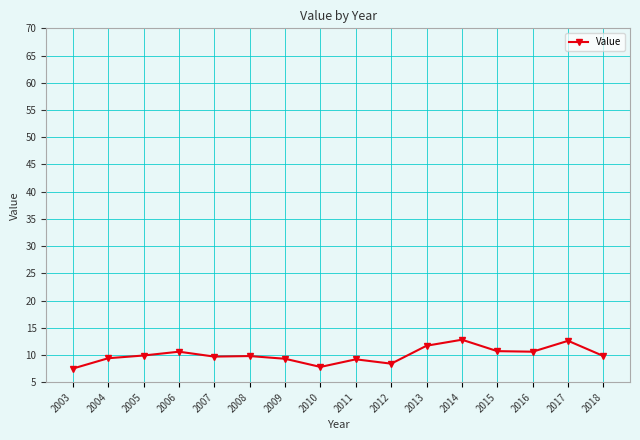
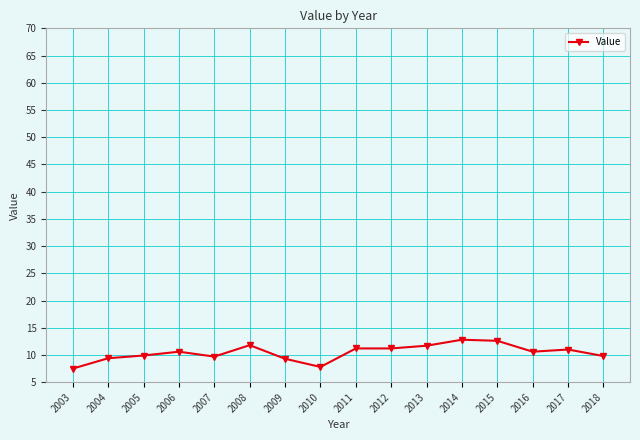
  {
    "2003": 8,
    "2004": 9,
    "2005": 10,
    "2006": 11,
    "2007": 10,
-   "2008": 10,
+   "2008": 12,
    "2009": 9,
    "2010": 8,
-   "2011": 9,
-   "2012": 8,
+   "2011": 11,
+   "2012": 11,
    "2013": 12,
    "2014": 13,
-   "2015": 11,
+   "2015": 13,
    "2016": 11,
-   "2017": 13,
+   "2017": 11,
    "2018": 10
  }
